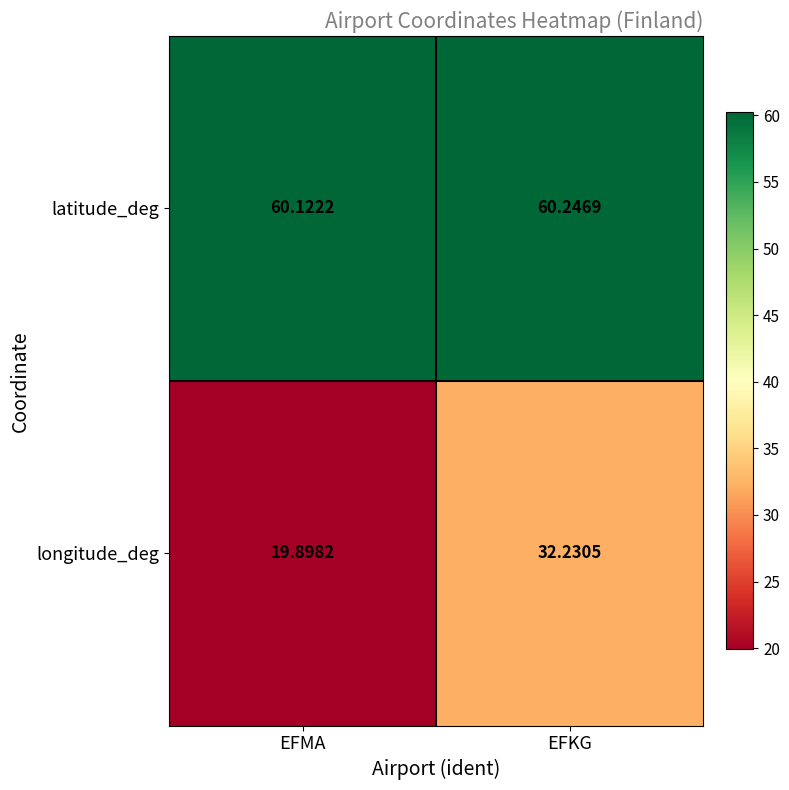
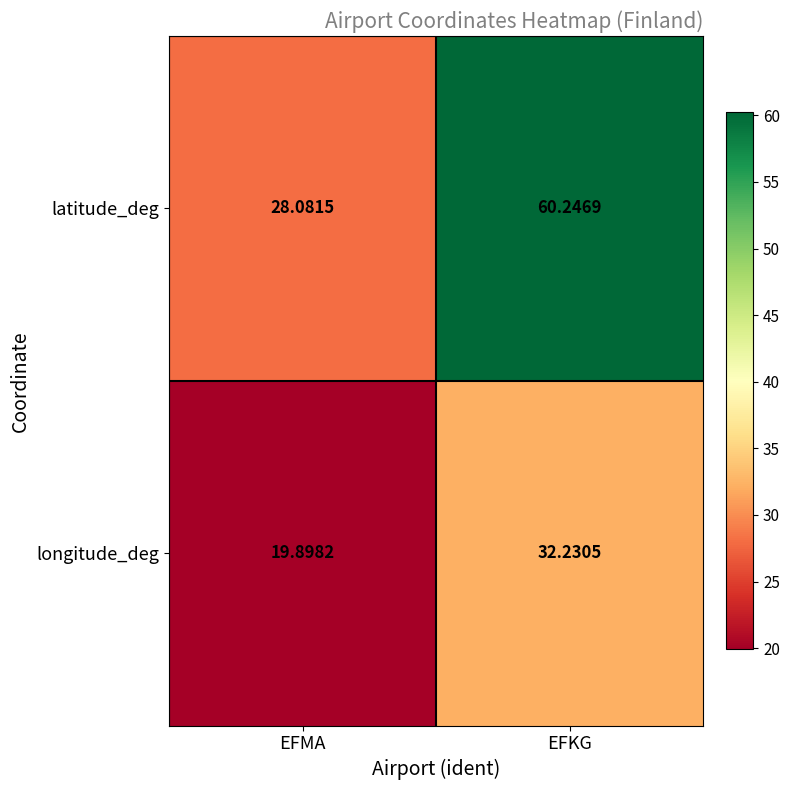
  {
    "latitude_deg": {
-     "EFMA": 60.1222,
+     "EFMA": 28.0815,
      "EFKG": 60.2469
    },
    "longitude_deg": {
      "EFMA": 19.8982,
      "EFKG": 32.2305
    }
  }
